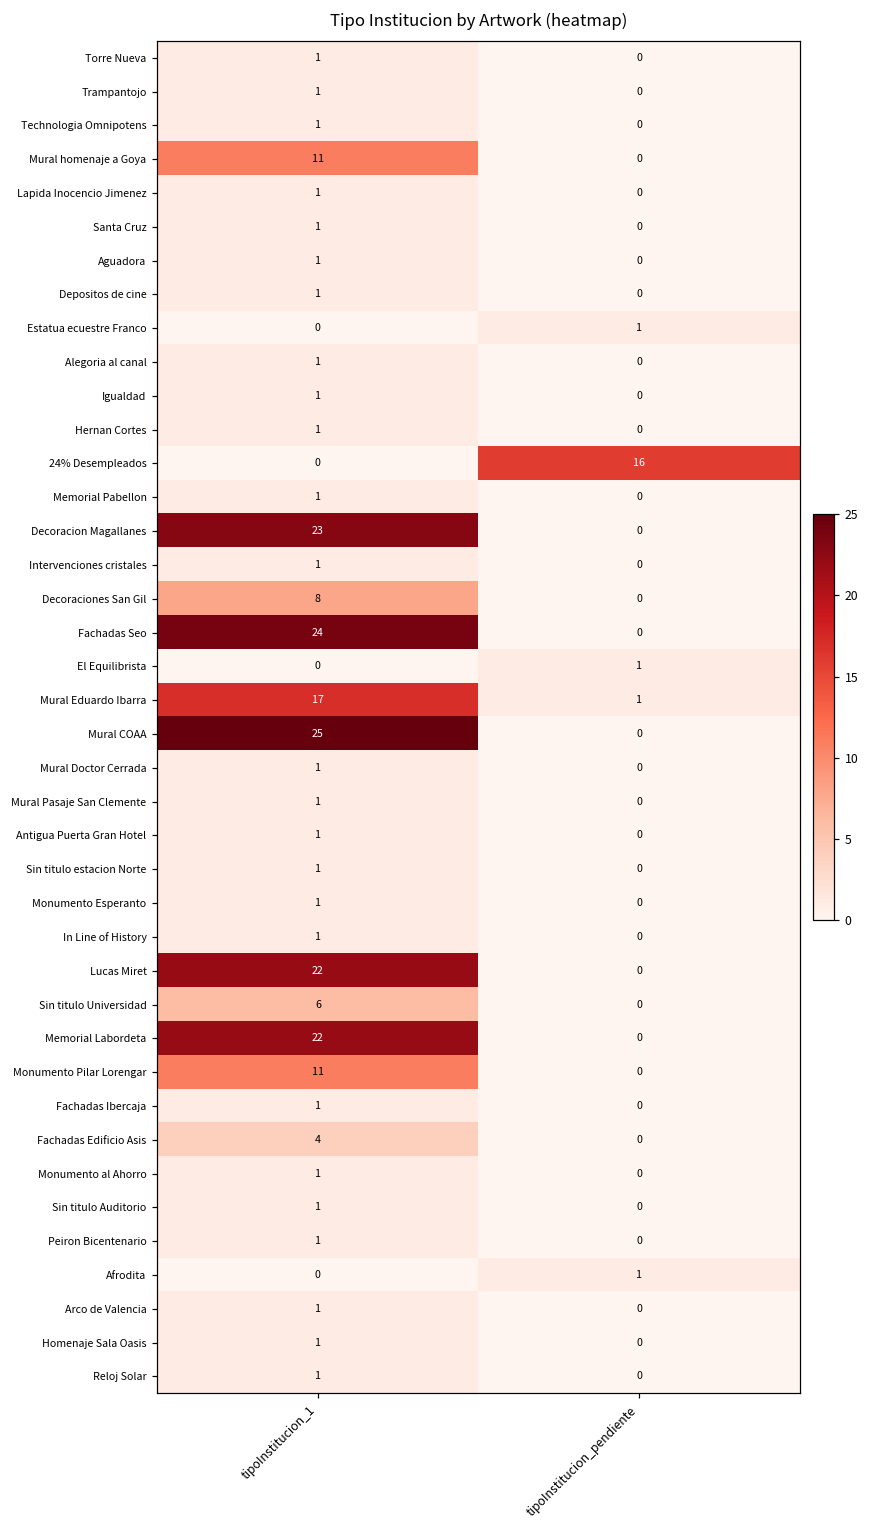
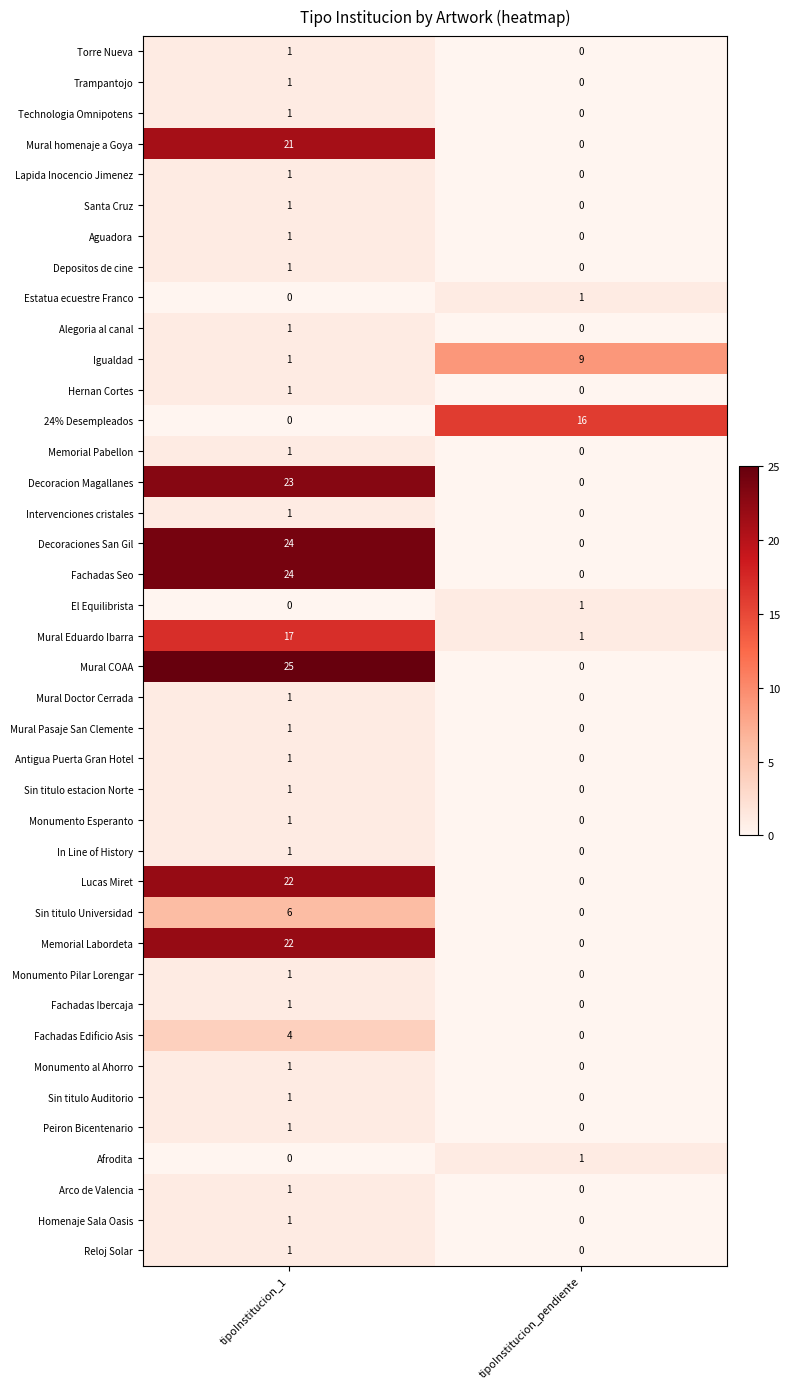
  {
    "Torre Nueva": {
      "tipoInstitucion_1": 1,
      "tipoInstitucion_pendiente": 0
    },
    "Trampantojo": {
      "tipoInstitucion_1": 1,
      "tipoInstitucion_pendiente": 0
    },
    "Technologia Omnipotens": {
      "tipoInstitucion_1": 1,
      "tipoInstitucion_pendiente": 0
    },
    "Mural homenaje a Goya": {
-     "tipoInstitucion_1": 11,
+     "tipoInstitucion_1": 21,
      "tipoInstitucion_pendiente": 0
    },
    "Lapida Inocencio Jimenez": {
      "tipoInstitucion_1": 1,
      "tipoInstitucion_pendiente": 0
    },
    "Santa Cruz": {
      "tipoInstitucion_1": 1,
      "tipoInstitucion_pendiente": 0
    },
    "Aguadora": {
      "tipoInstitucion_1": 1,
      "tipoInstitucion_pendiente": 0
    },
    "Depositos de cine": {
      "tipoInstitucion_1": 1,
      "tipoInstitucion_pendiente": 0
    },
    "Estatua ecuestre Franco": {
      "tipoInstitucion_1": 0,
      "tipoInstitucion_pendiente": 1
    },
    "Alegoria al canal": {
      "tipoInstitucion_1": 1,
      "tipoInstitucion_pendiente": 0
    },
    "Igualdad": {
      "tipoInstitucion_1": 1,
-     "tipoInstitucion_pendiente": 0
+     "tipoInstitucion_pendiente": 9
    },
    "Hernan Cortes": {
      "tipoInstitucion_1": 1,
      "tipoInstitucion_pendiente": 0
    },
    "24% Desempleados": {
      "tipoInstitucion_1": 0,
      "tipoInstitucion_pendiente": 16
    },
    "Memorial Pabellon": {
      "tipoInstitucion_1": 1,
      "tipoInstitucion_pendiente": 0
    },
    "Decoracion Magallanes": {
      "tipoInstitucion_1": 23,
      "tipoInstitucion_pendiente": 0
    },
    "Intervenciones cristales": {
      "tipoInstitucion_1": 1,
      "tipoInstitucion_pendiente": 0
    },
    "Decoraciones San Gil": {
-     "tipoInstitucion_1": 8,
+     "tipoInstitucion_1": 24,
      "tipoInstitucion_pendiente": 0
    },
    "Fachadas Seo": {
      "tipoInstitucion_1": 24,
      "tipoInstitucion_pendiente": 0
    },
    "El Equilibrista": {
      "tipoInstitucion_1": 0,
      "tipoInstitucion_pendiente": 1
    },
    "Mural Eduardo Ibarra": {
      "tipoInstitucion_1": 17,
      "tipoInstitucion_pendiente": 1
    },
    "Mural COAA": {
      "tipoInstitucion_1": 25,
      "tipoInstitucion_pendiente": 0
    },
    "Mural Doctor Cerrada": {
      "tipoInstitucion_1": 1,
      "tipoInstitucion_pendiente": 0
    },
    "Mural Pasaje San Clemente": {
      "tipoInstitucion_1": 1,
      "tipoInstitucion_pendiente": 0
    },
    "Antigua Puerta Gran Hotel": {
      "tipoInstitucion_1": 1,
      "tipoInstitucion_pendiente": 0
    },
    "Sin titulo estacion Norte": {
      "tipoInstitucion_1": 1,
      "tipoInstitucion_pendiente": 0
    },
    "Monumento Esperanto": {
      "tipoInstitucion_1": 1,
      "tipoInstitucion_pendiente": 0
    },
    "In Line of History": {
      "tipoInstitucion_1": 1,
      "tipoInstitucion_pendiente": 0
    },
    "Lucas Miret": {
      "tipoInstitucion_1": 22,
      "tipoInstitucion_pendiente": 0
    },
    "Sin titulo Universidad": {
      "tipoInstitucion_1": 6,
      "tipoInstitucion_pendiente": 0
    },
    "Memorial Labordeta": {
      "tipoInstitucion_1": 22,
      "tipoInstitucion_pendiente": 0
    },
    "Monumento Pilar Lorengar": {
-     "tipoInstitucion_1": 11,
+     "tipoInstitucion_1": 1,
      "tipoInstitucion_pendiente": 0
    },
    "Fachadas Ibercaja": {
      "tipoInstitucion_1": 1,
      "tipoInstitucion_pendiente": 0
    },
    "Fachadas Edificio Asis": {
      "tipoInstitucion_1": 4,
      "tipoInstitucion_pendiente": 0
    },
    "Monumento al Ahorro": {
      "tipoInstitucion_1": 1,
      "tipoInstitucion_pendiente": 0
    },
    "Sin titulo Auditorio": {
      "tipoInstitucion_1": 1,
      "tipoInstitucion_pendiente": 0
    },
    "Peiron Bicentenario": {
      "tipoInstitucion_1": 1,
      "tipoInstitucion_pendiente": 0
    },
    "Afrodita": {
      "tipoInstitucion_1": 0,
      "tipoInstitucion_pendiente": 1
    },
    "Arco de Valencia": {
      "tipoInstitucion_1": 1,
      "tipoInstitucion_pendiente": 0
    },
    "Homenaje Sala Oasis": {
      "tipoInstitucion_1": 1,
      "tipoInstitucion_pendiente": 0
    },
    "Reloj Solar": {
      "tipoInstitucion_1": 1,
      "tipoInstitucion_pendiente": 0
    }
  }
